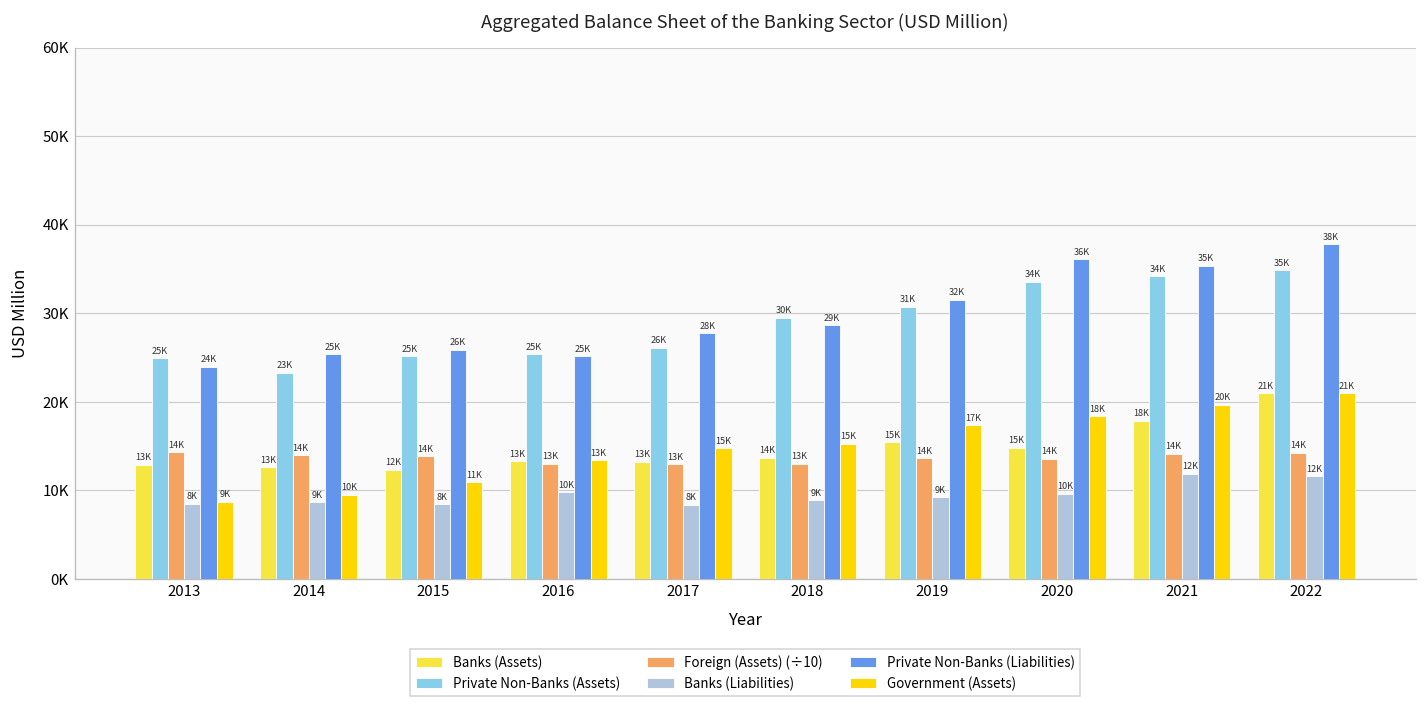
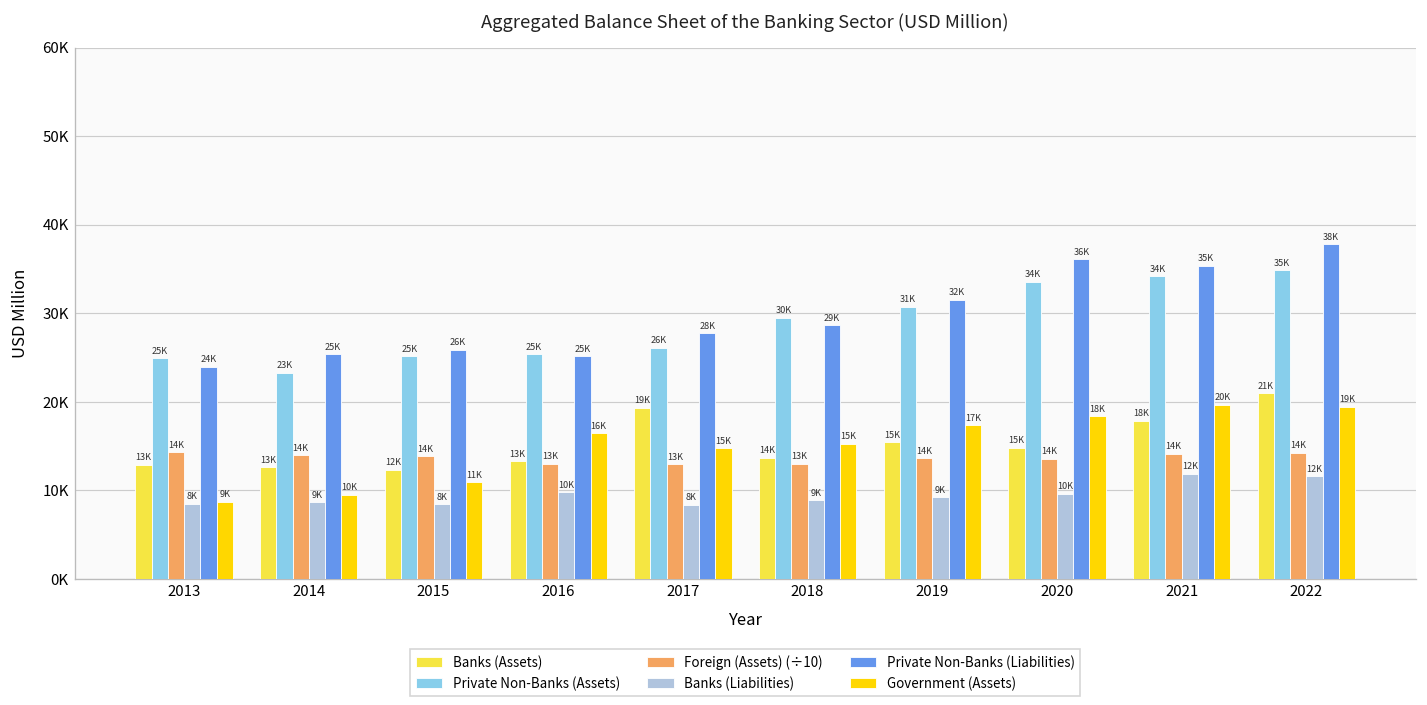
  {
    "Banks (Assets)": {
      "2013": "13K",
      "2014": "13K",
      "2015": "12K",
      "2016": "13K",
-     "2017": "13K",
+     "2017": "19K",
      "2018": "14K",
      "2019": "15K",
      "2020": "15K",
      "2021": "18K",
      "2022": "21K"
    },
    "Foreign (Assets) (÷10)": {
      "2013": "14K",
      "2014": "14K",
      "2015": "14K",
      "2016": "13K",
      "2017": "13K",
      "2018": "13K",
      "2019": "14K",
      "2020": "14K",
      "2021": "14K",
      "2022": "14K"
    },
    "Private Non-Banks (Liabilities)": {
      "2013": "24K",
      "2014": "25K",
      "2015": "26K",
      "2016": "25K",
      "2017": "28K",
      "2018": "29K",
      "2019": "32K",
      "2020": "36K",
      "2021": "35K",
      "2022": "38K"
    },
    "Government (Assets)": {
      "2013": "9K",
      "2014": "10K",
      "2015": "11K",
-     "2016": "13K",
+     "2016": "16K",
      "2017": "15K",
      "2018": "15K",
      "2019": "17K",
      "2020": "18K",
      "2021": "20K",
-     "2022": "21K"
+     "2022": "19K"
    }
  }
